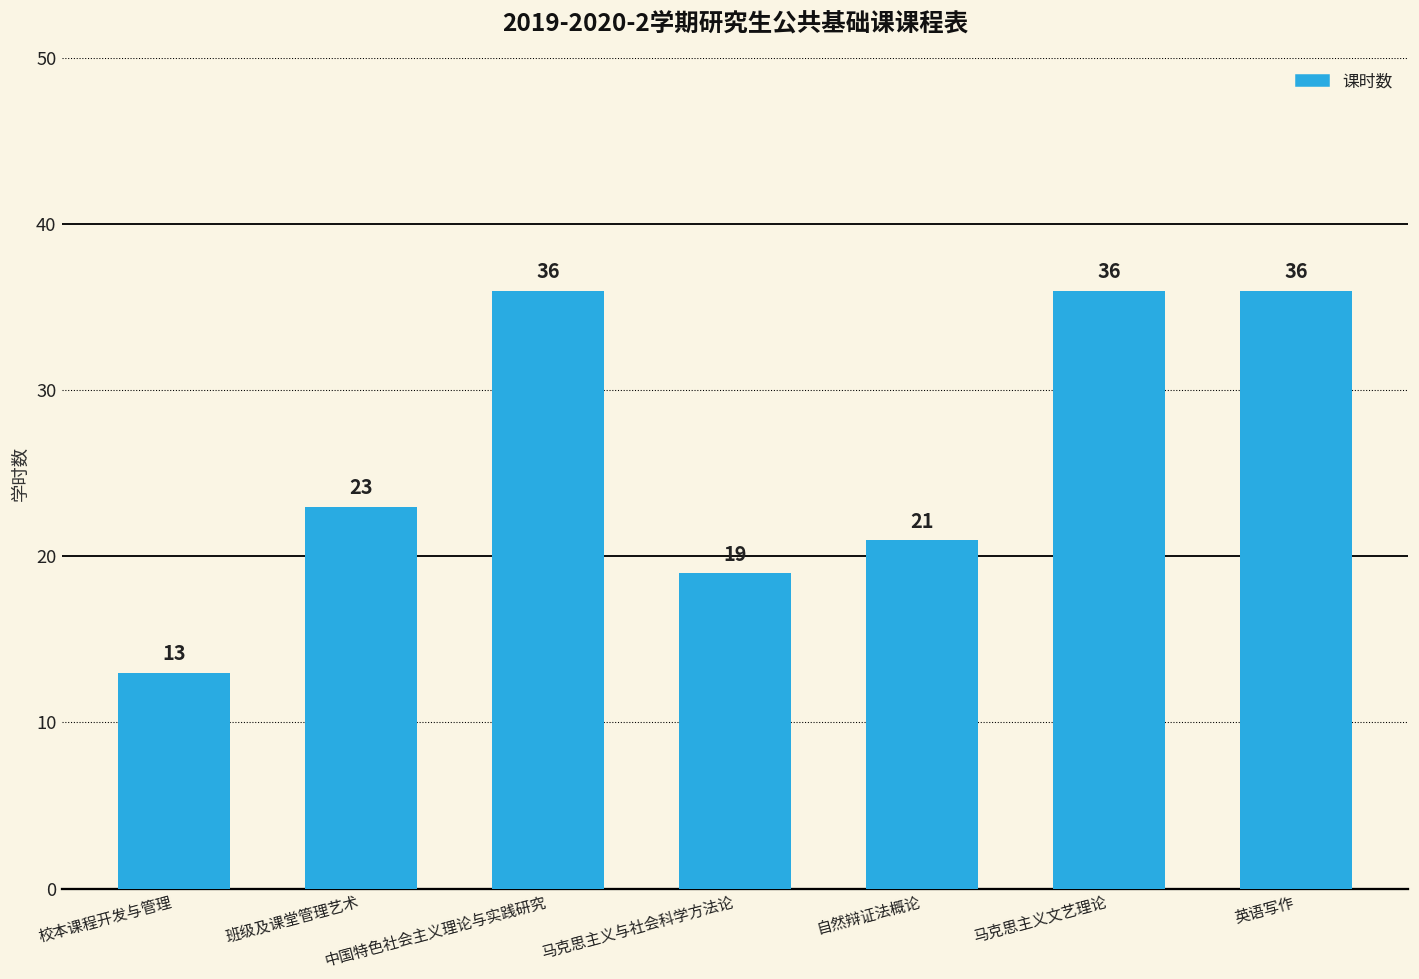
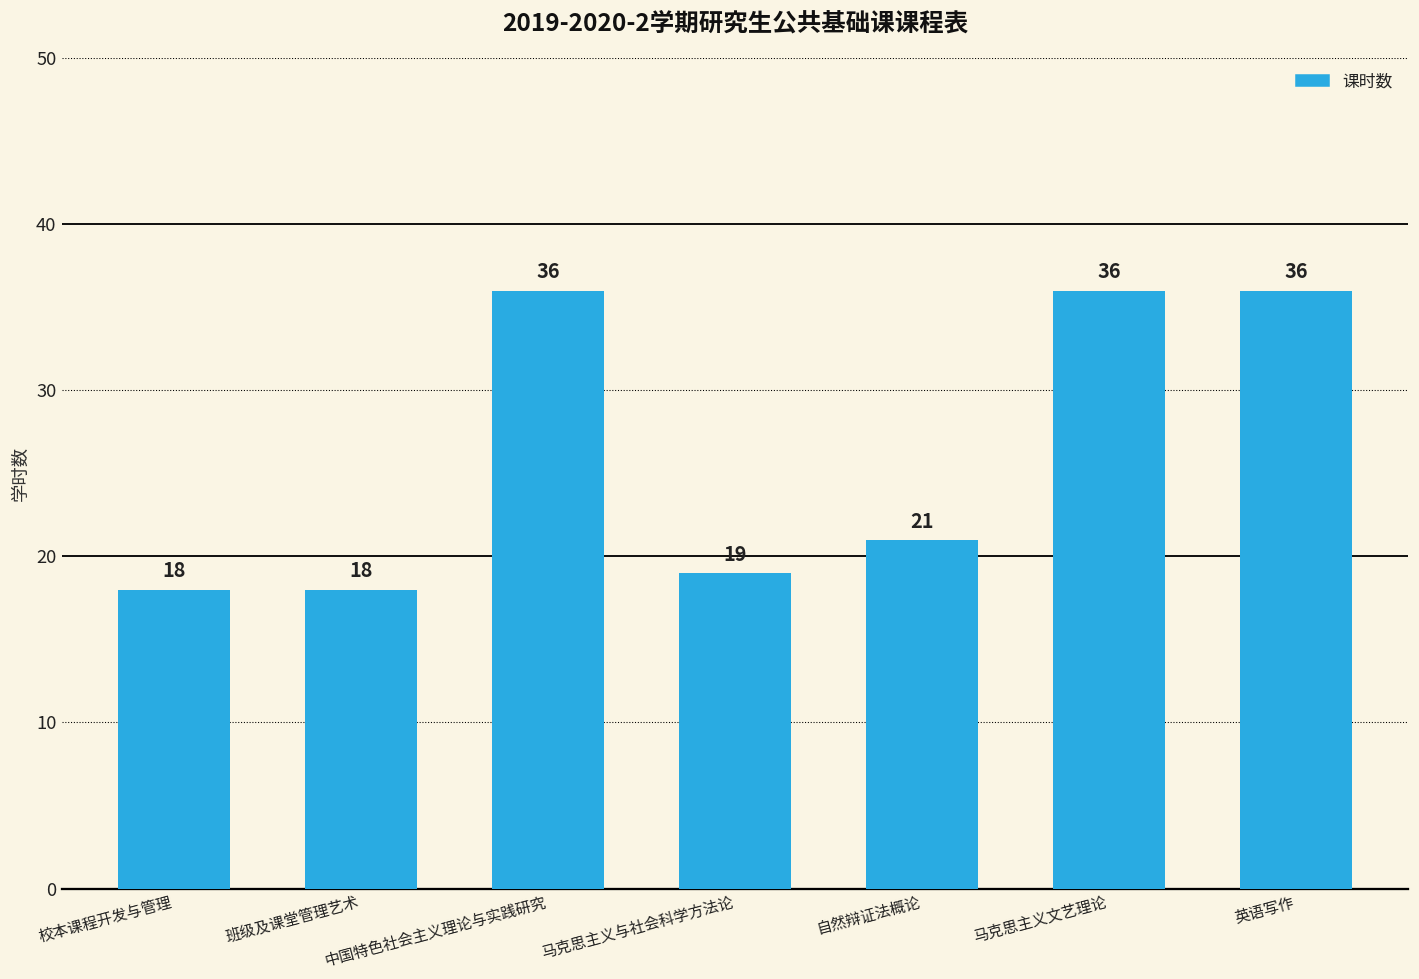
  {
-   "校本课程开发与管理": 13,
-   "班级及课堂管理艺术": 23,
+   "校本课程开发与管理": 18,
+   "班级及课堂管理艺术": 18,
    "中国特色社会主义理论与实践研究": 36,
    "马克思主义与社会科学方法论": 19,
    "自然辩证法概论": 21,
    "马克思主义文艺理论": 36,
    "英语写作": 36
  }
